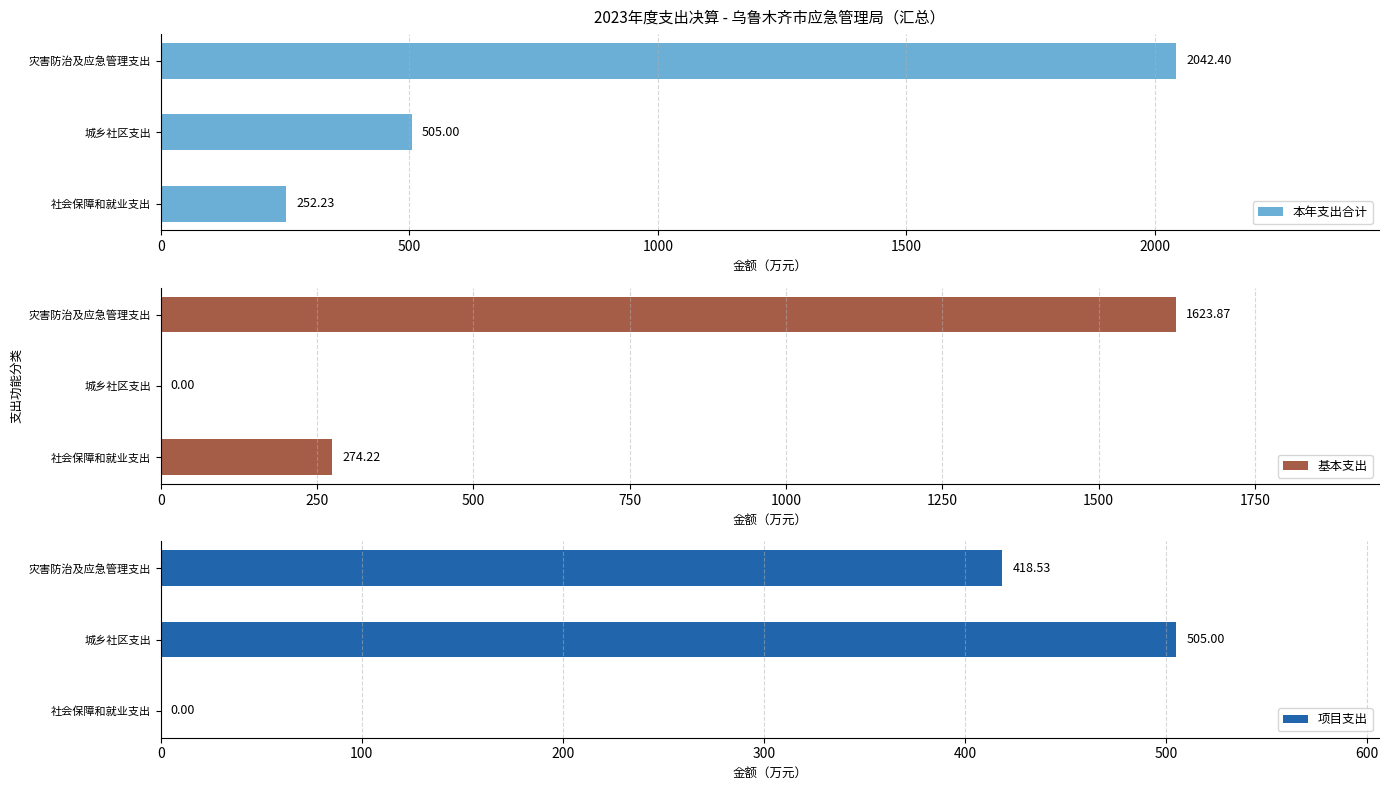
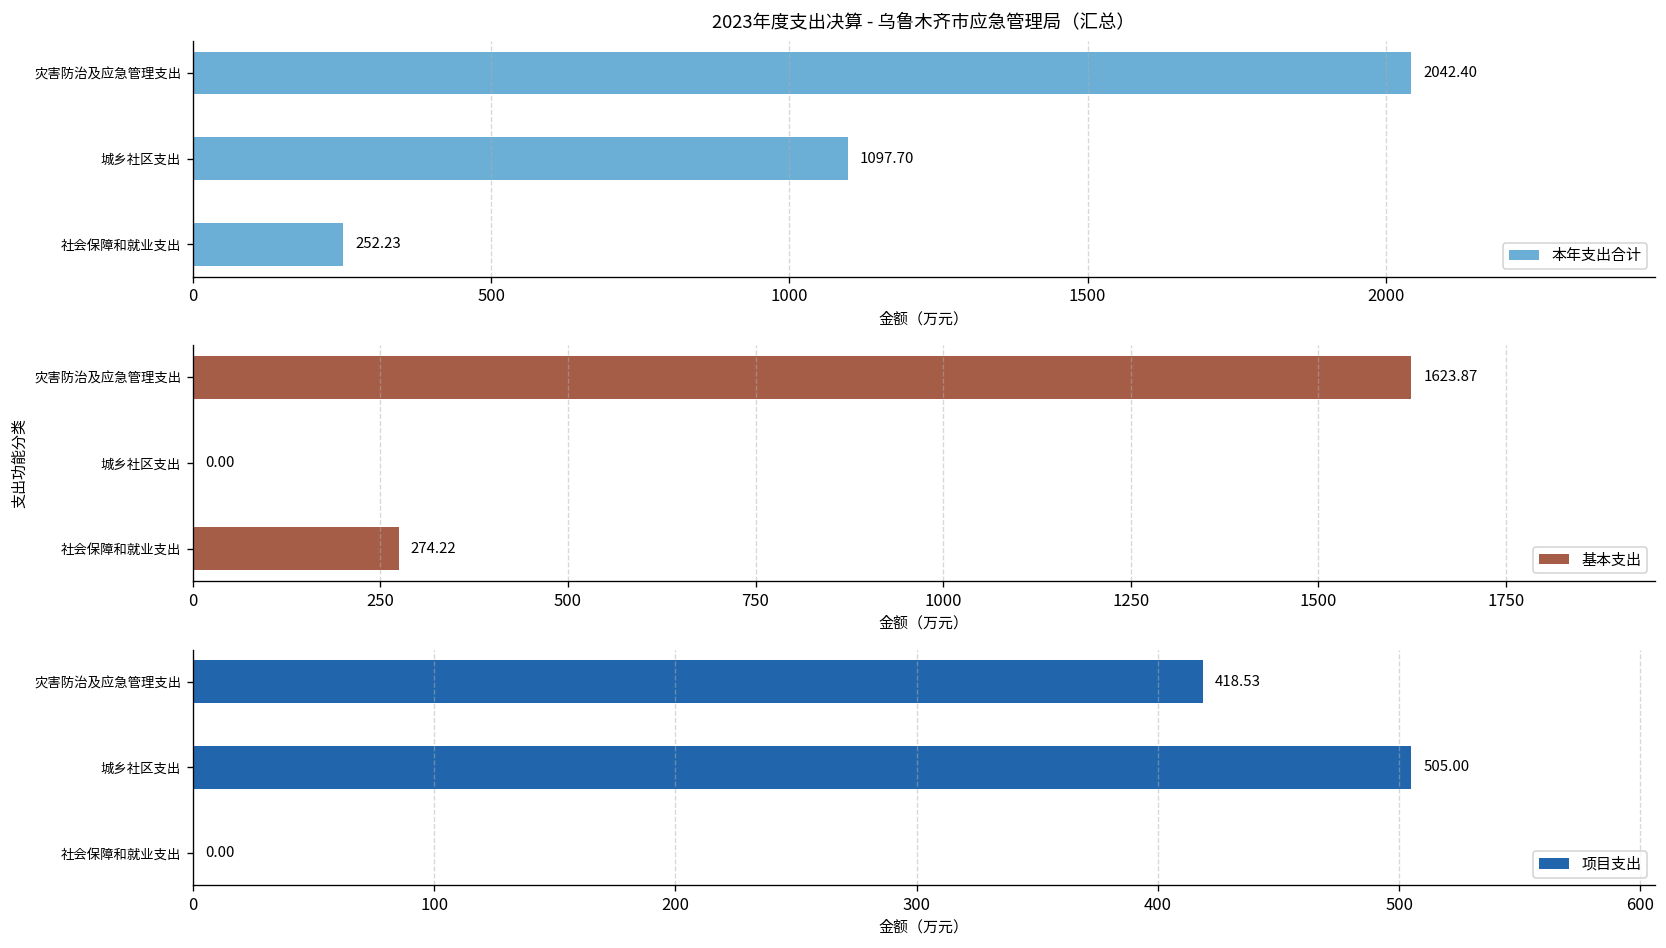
  {
    "2023年度支出决算 - 乌鲁木齐市应急管理局（汇总）": {
      "灾害防治及应急管理支出": 2042.40,
-     "城乡社区支出": 505.00,
+     "城乡社区支出": 1097.70,
      "社会保障和就业支出": 252.23
    }
  }
